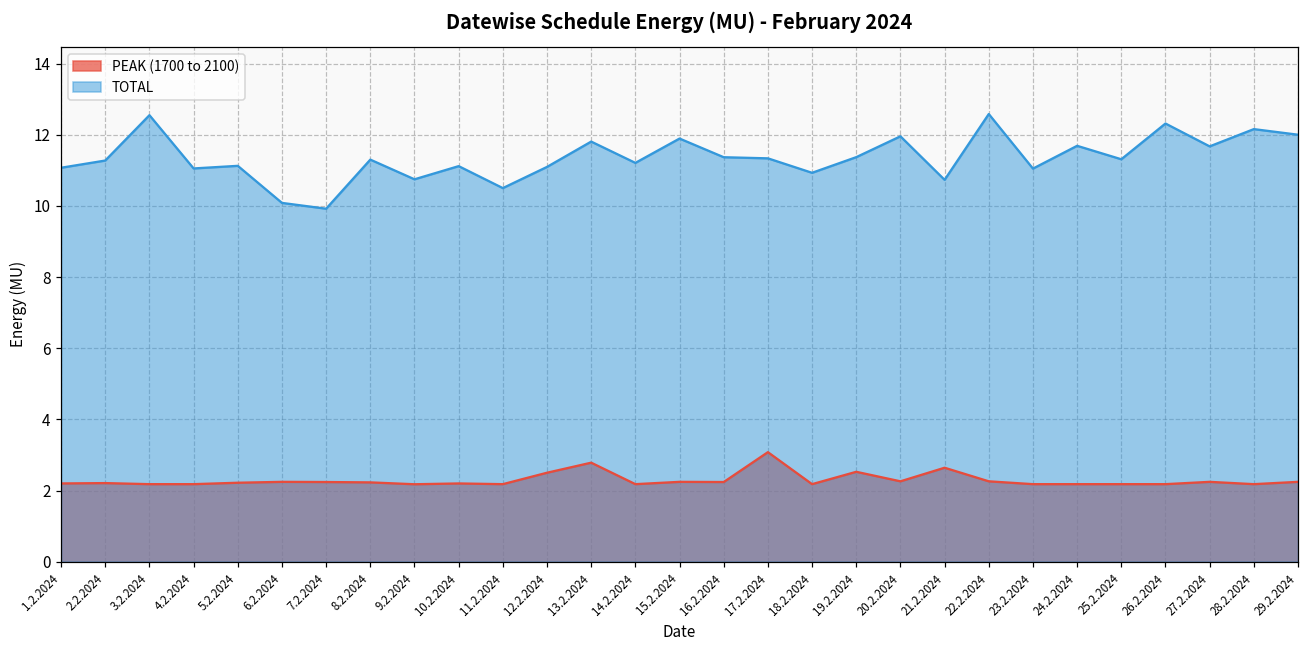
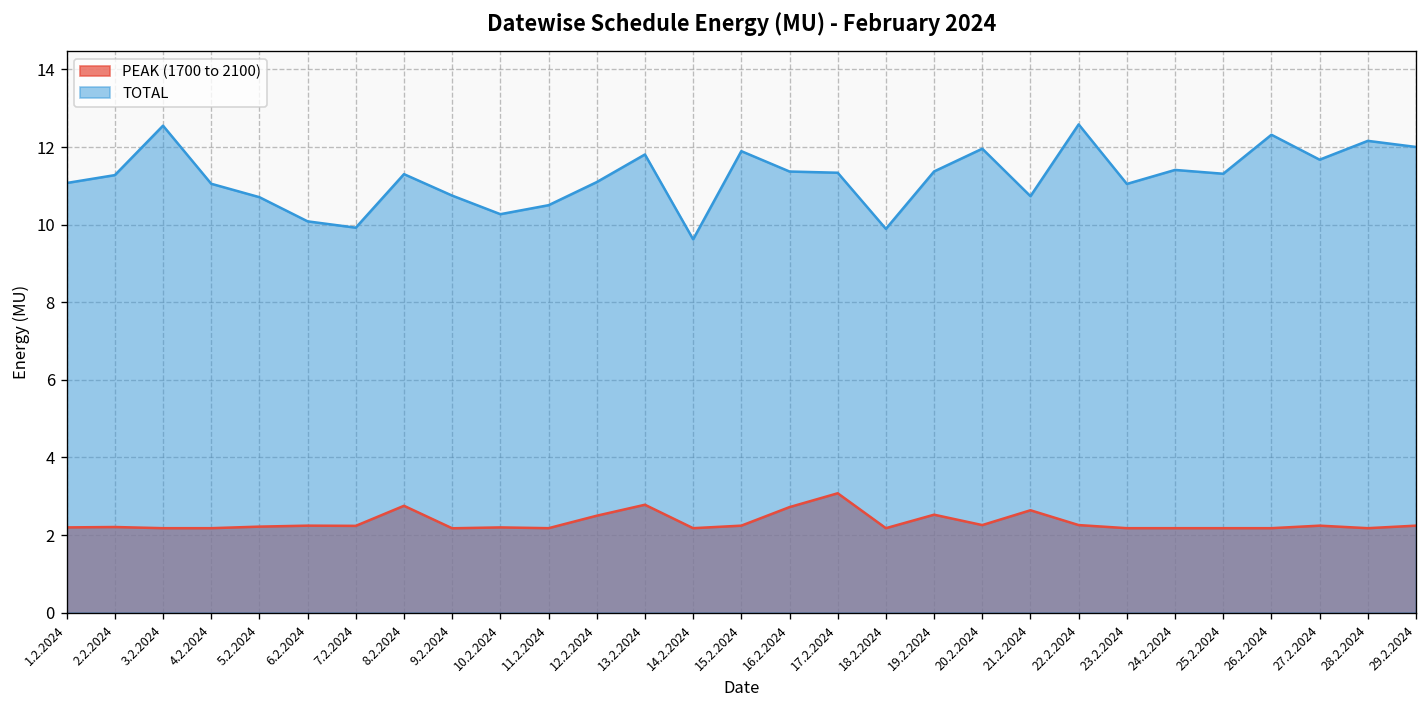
  {
    "PEAK (1700 to 2100)": {
      "1.2.2024": 2.2,
      "2.2.2024": 2.2,
      "3.2.2024": 2.2,
      "4.2.2024": 2.2,
      "5.2.2024": 2.2,
      "6.2.2024": 2.2,
      "7.2.2024": 2.2,
-     "8.2.2024": 2.2,
+     "8.2.2024": 2.8,
      "9.2.2024": 2.2,
      "10.2.2024": 2.2,
      "11.2.2024": 2.2,
      "12.2.2024": 2.5,
      "13.2.2024": 2.8,
      "14.2.2024": 2.2,
      "15.2.2024": 2.2,
-     "16.2.2024": 2.2,
+     "16.2.2024": 2.7,
      "17.2.2024": 3.1,
      "18.2.2024": 2.2,
      "19.2.2024": 2.5,
      "20.2.2024": 2.3,
      "21.2.2024": 2.6,
      "22.2.2024": 2.3,
      "23.2.2024": 2.2,
      "24.2.2024": 2.2,
      "25.2.2024": 2.2,
      "26.2.2024": 2.2,
      "27.2.2024": 2.2,
      "28.2.2024": 2.2,
      "29.2.2024": 2.2
    },
    "TOTAL": {
      "1.2.2024": 11.1,
      "2.2.2024": 11.3,
      "3.2.2024": 12.6,
      "4.2.2024": 11.1,
-     "5.2.2024": 11.1,
+     "5.2.2024": 10.7,
      "6.2.2024": 10.1,
      "7.2.2024": 9.9,
      "8.2.2024": 11.3,
      "9.2.2024": 10.7,
-     "10.2.2024": 11.1,
+     "10.2.2024": 10.3,
      "11.2.2024": 10.5,
      "12.2.2024": 11.1,
      "13.2.2024": 11.8,
-     "14.2.2024": 11.2,
+     "14.2.2024": 9.6,
      "15.2.2024": 11.9,
      "16.2.2024": 11.4,
      "17.2.2024": 11.3,
-     "18.2.2024": 10.9,
+     "18.2.2024": 9.9,
      "19.2.2024": 11.4,
      "20.2.2024": 12.0,
      "21.2.2024": 10.7,
      "22.2.2024": 12.6,
      "23.2.2024": 11.0,
-     "24.2.2024": 11.7,
+     "24.2.2024": 11.4,
      "25.2.2024": 11.3,
      "26.2.2024": 12.3,
      "27.2.2024": 11.7,
      "28.2.2024": 12.2,
      "29.2.2024": 12.0
    }
  }
